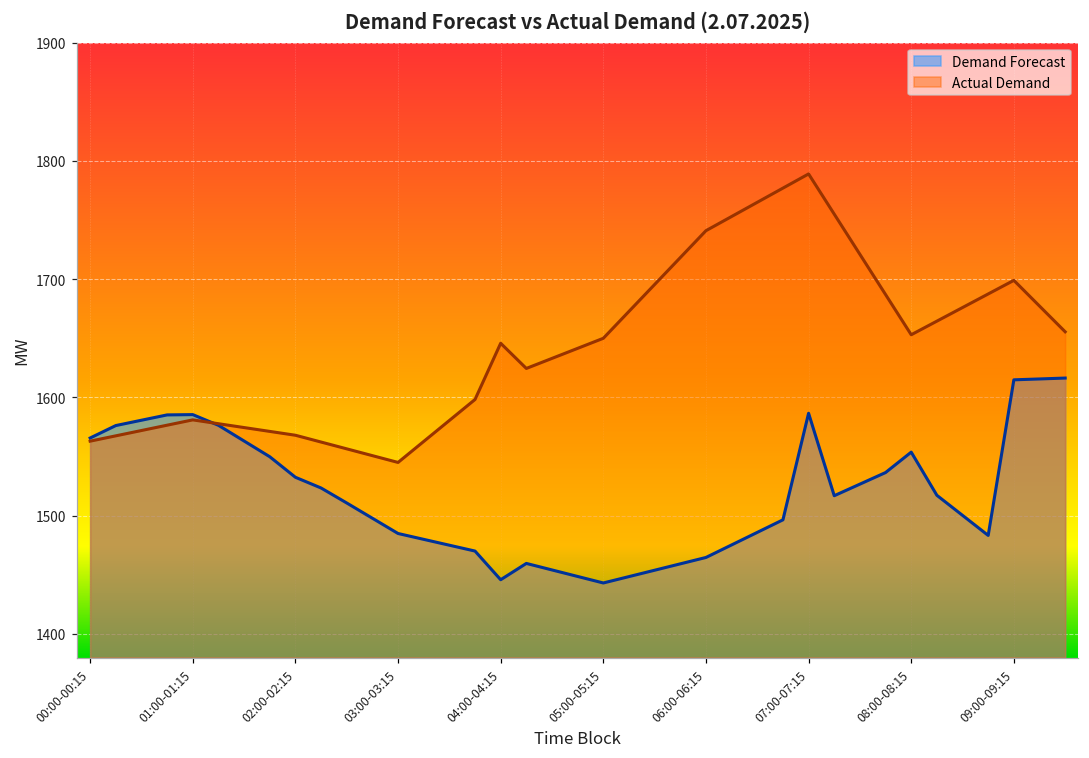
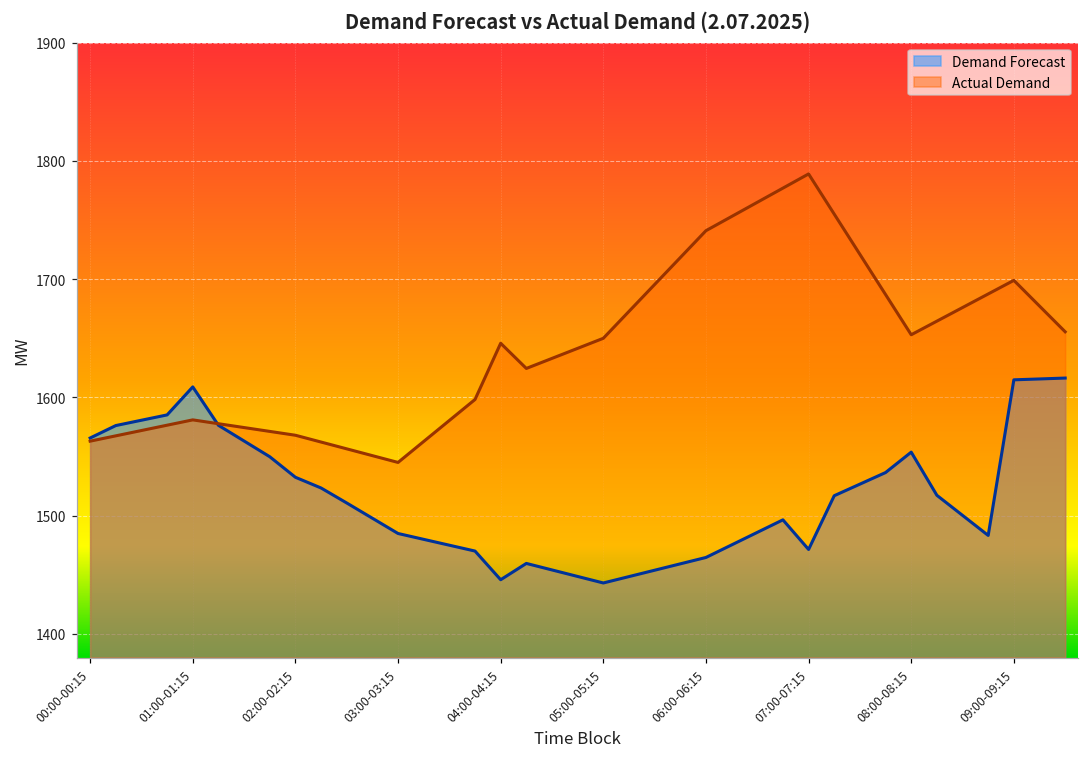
  {
    "Demand Forecast": {
      "00:00-00:15": 1566,
-     "01:00-01:15": 1585,
+     "01:00-01:15": 1609,
      "02:00-02:15": 1532,
      "03:00-03:15": 1485,
      "04:00-04:15": 1446,
      "05:00-05:15": 1443,
      "06:00-06:15": 1465,
-     "07:00-07:15": 1587,
+     "07:00-07:15": 1471,
      "08:00-08:15": 1554,
      "09:00-09:15": 1615
    },
    "Actual Demand": {
      "00:00-00:15": 1563,
      "01:00-01:15": 1581,
      "02:00-02:15": 1568,
      "03:00-03:15": 1545,
      "04:00-04:15": 1646,
      "05:00-05:15": 1650,
      "06:00-06:15": 1741,
      "07:00-07:15": 1789,
      "08:00-08:15": 1653,
      "09:00-09:15": 1699
    }
  }
